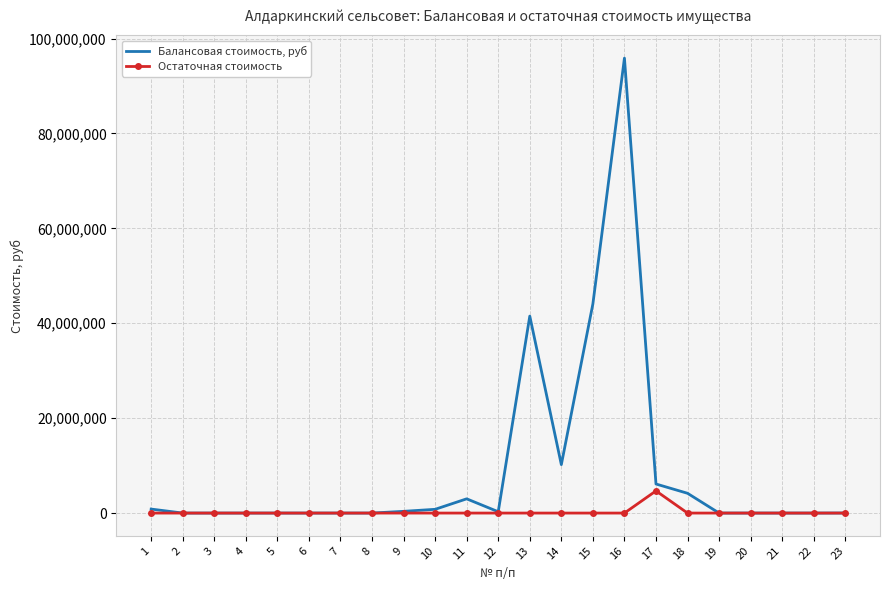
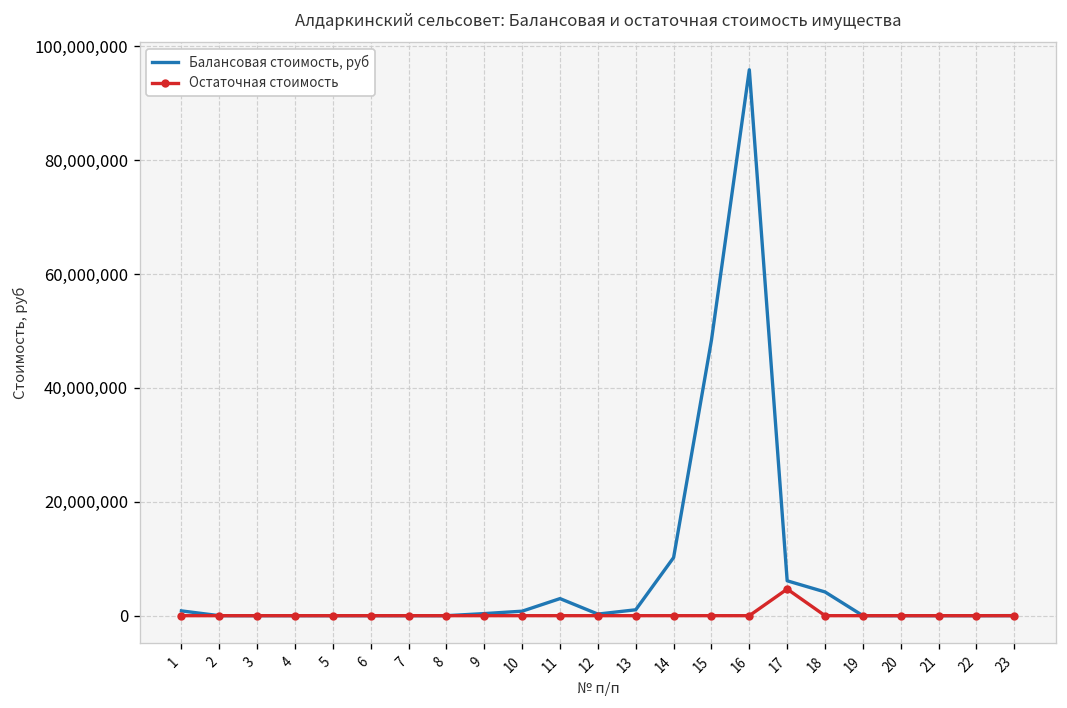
  {
    "Балансовая стоимость, руб": {
      "1": "1,000,000",
      "10": "1,000,000",
      "11": "3,000,000",
-     "13": "42,000,000",
+     "13": "1,000,000",
      "14": "10,000,000",
-     "15": "44,000,000",
+     "15": "48,000,000",
      "16": "96,000,000",
      "17": "6,000,000",
      "18": "4,000,000"
    },
    "Остаточная стоимость": {
      "1": "0",
      "10": "0",
      "11": "0",
      "13": "0",
      "14": "0",
      "15": "0",
      "16": "0",
      "17": "5,000,000",
      "18": "0"
    }
  }
